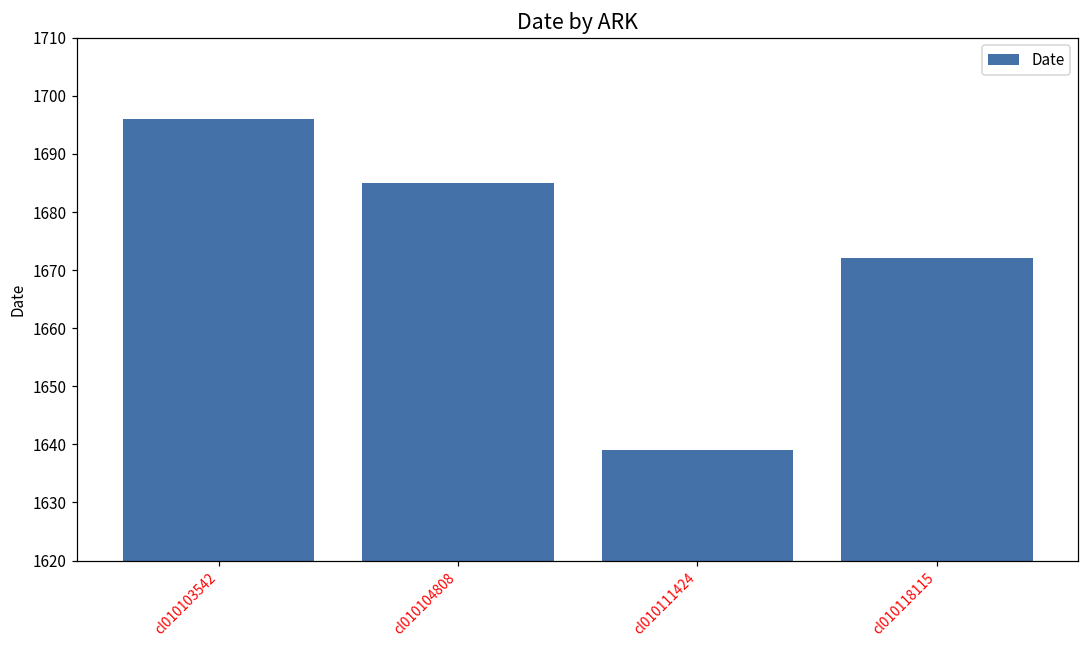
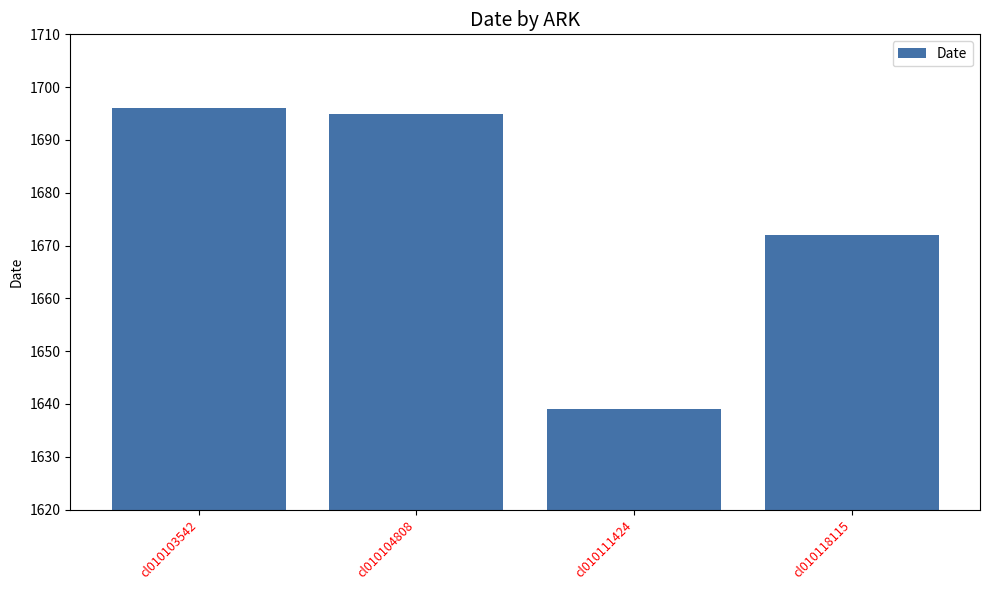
  {
    "cl010103542": 1696,
-   "cl010104808": 1685,
+   "cl010104808": 1695,
    "cl010111424": 1639,
    "cl010118115": 1672
  }
